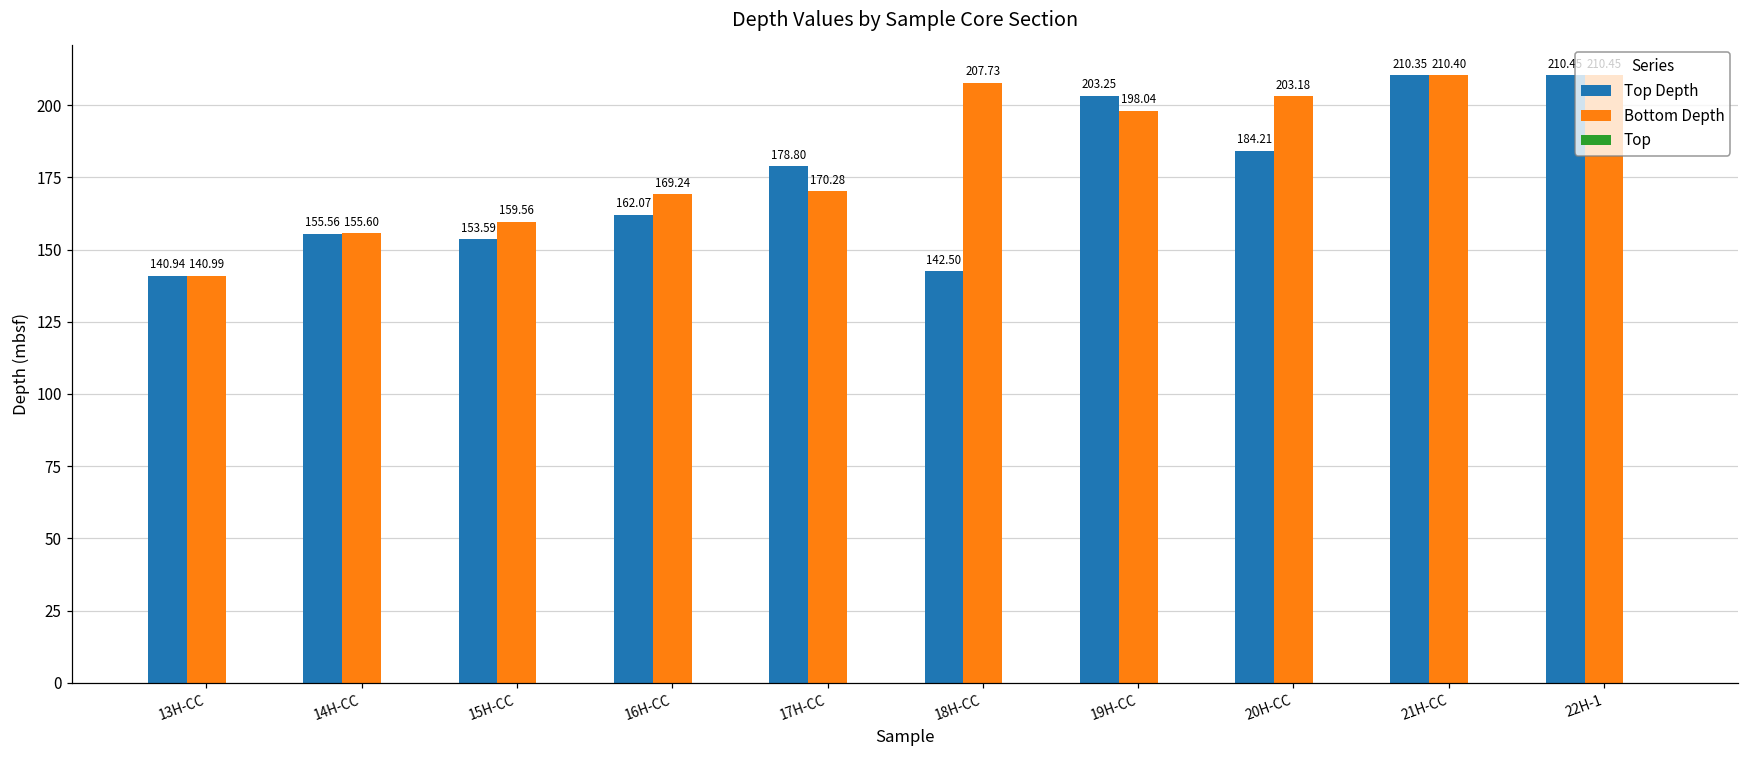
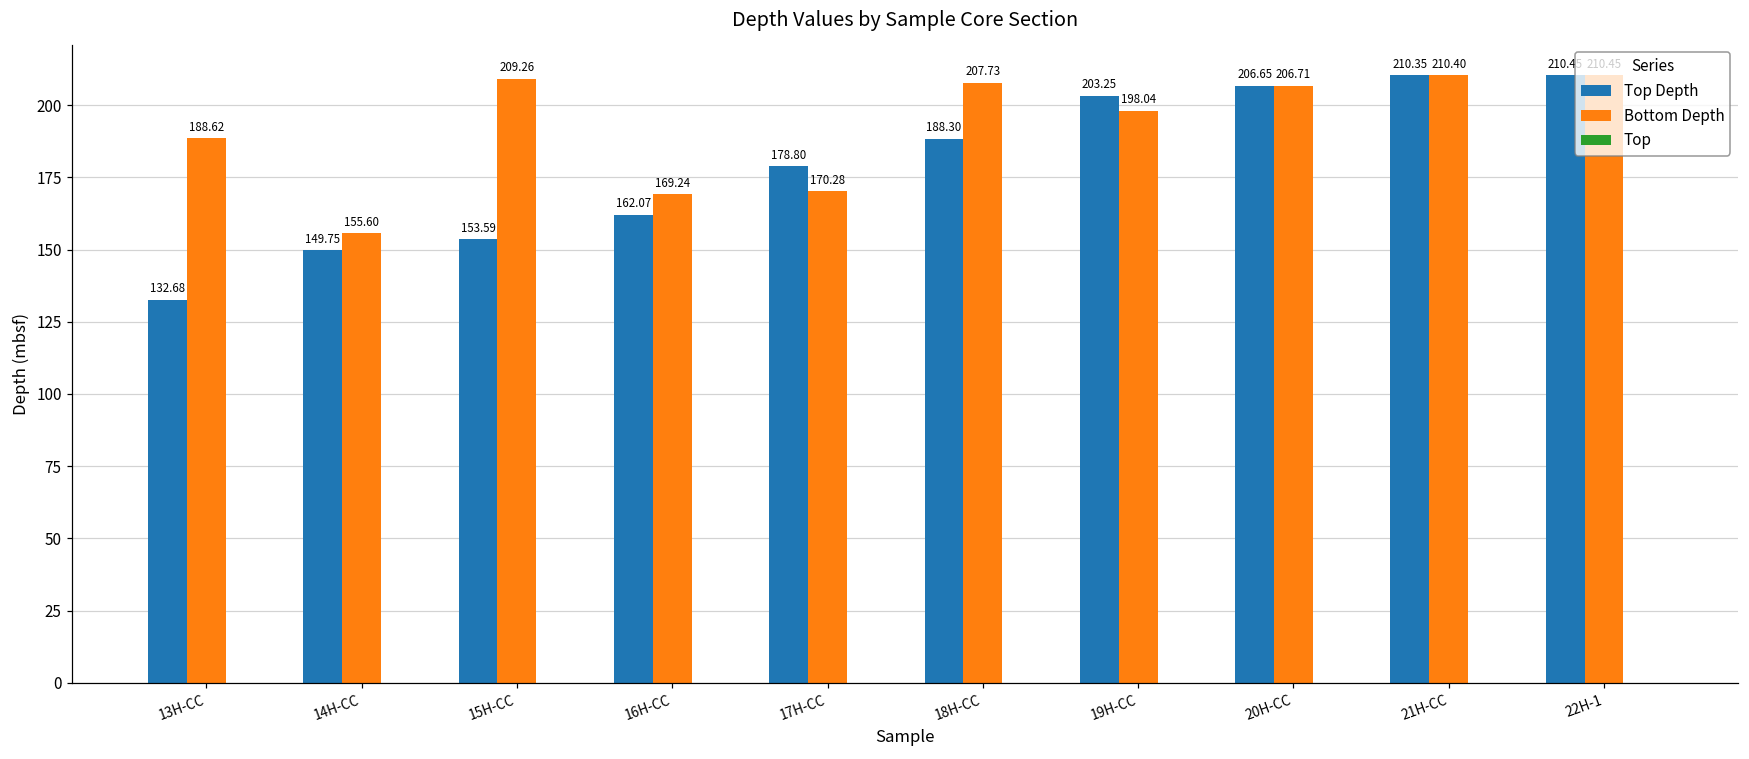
  {
    "Top Depth": {
-     "13H-CC": 140.94,
-     "14H-CC": 155.56,
+     "13H-CC": 132.68,
+     "14H-CC": 149.75,
      "15H-CC": 153.59,
      "16H-CC": 162.07,
      "17H-CC": 178.80,
-     "18H-CC": 142.50,
+     "18H-CC": 188.30,
      "19H-CC": 203.25,
-     "20H-CC": 184.21,
+     "20H-CC": 206.65,
      "21H-CC": 210.35
    },
    "Bottom Depth": {
-     "13H-CC": 140.99,
+     "13H-CC": 188.62,
      "14H-CC": 155.60,
-     "15H-CC": 159.56,
+     "15H-CC": 209.26,
      "16H-CC": 169.24,
      "17H-CC": 170.28,
      "18H-CC": 207.73,
      "19H-CC": 198.04,
-     "20H-CC": 203.18,
+     "20H-CC": 206.71,
      "21H-CC": 210.40
    },
    "Top": {
      "13H-CC": 0,
      "14H-CC": 0,
      "15H-CC": 0,
      "16H-CC": 0,
      "17H-CC": 0,
      "18H-CC": 0,
      "19H-CC": 0,
      "20H-CC": 0,
      "21H-CC": 0,
      "22H-1": 0
    }
  }
